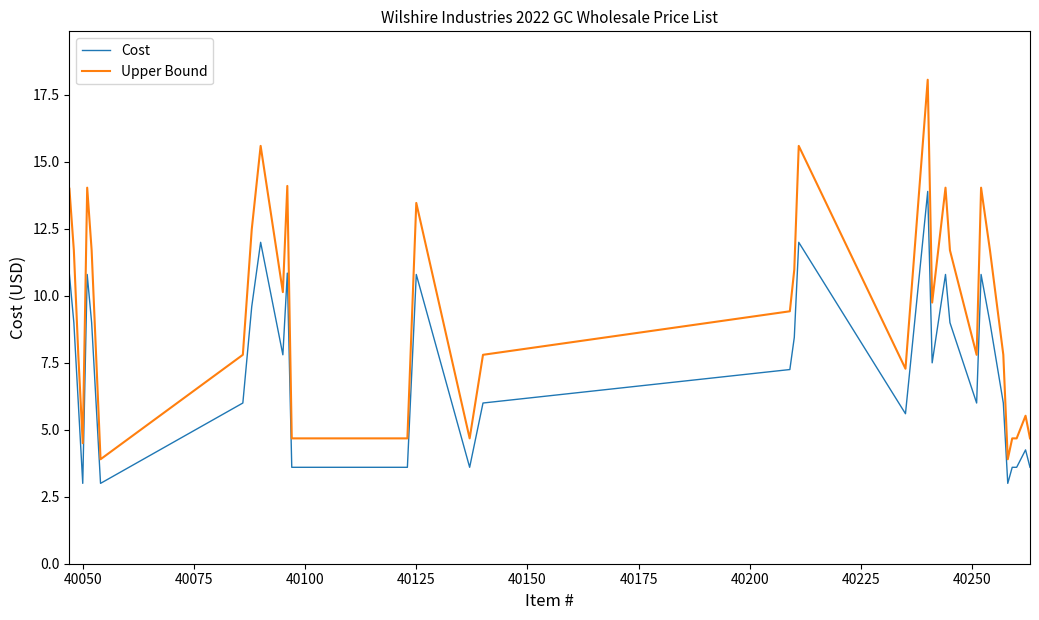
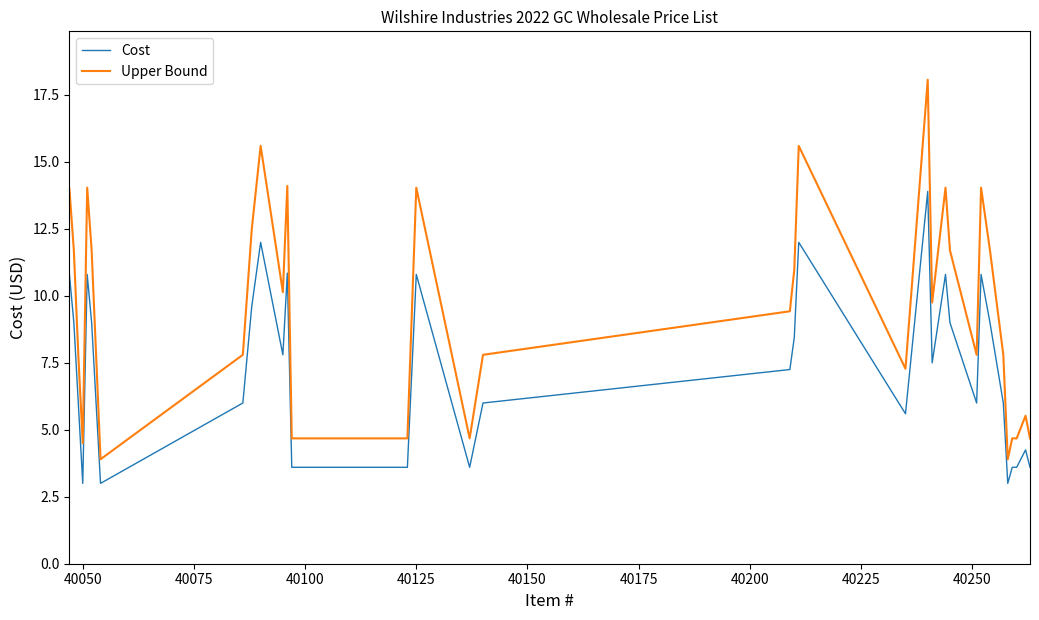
  {
    "Cost": {
      "40050": 3.0,
      "40125": 10.8
    },
    "Upper Bound": {
      "40050": 4.5,
-     "40125": 13.5
+     "40125": 14.0
    }
  }
